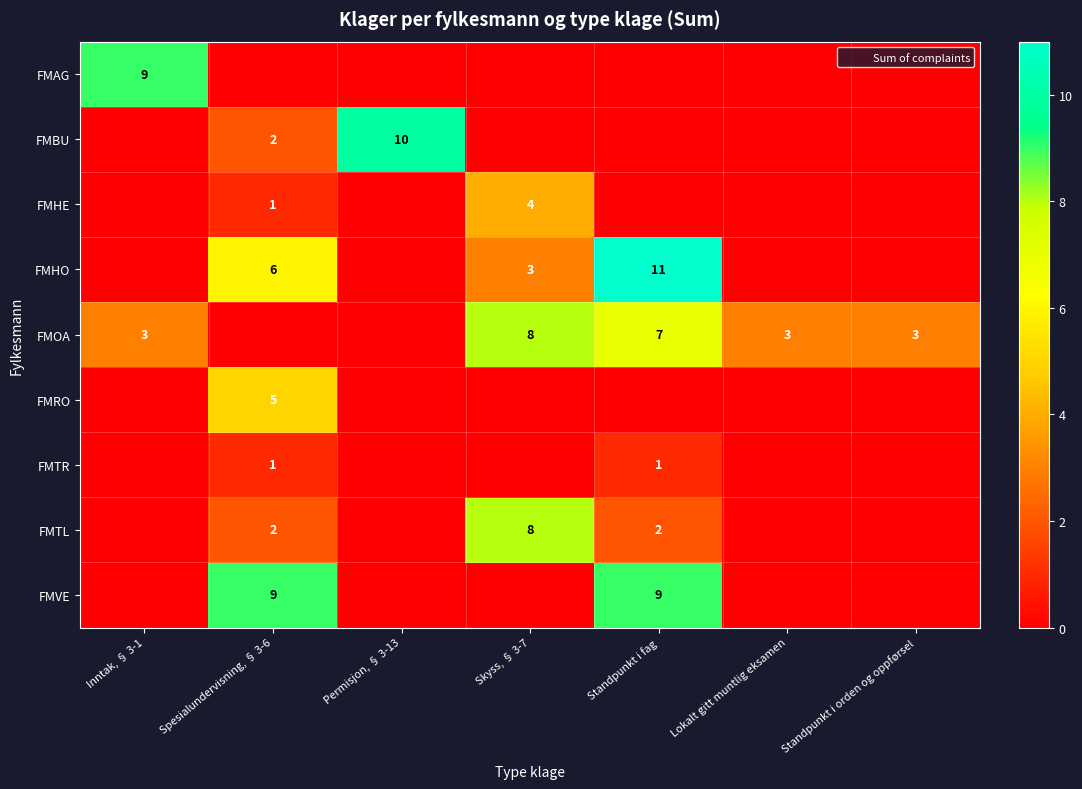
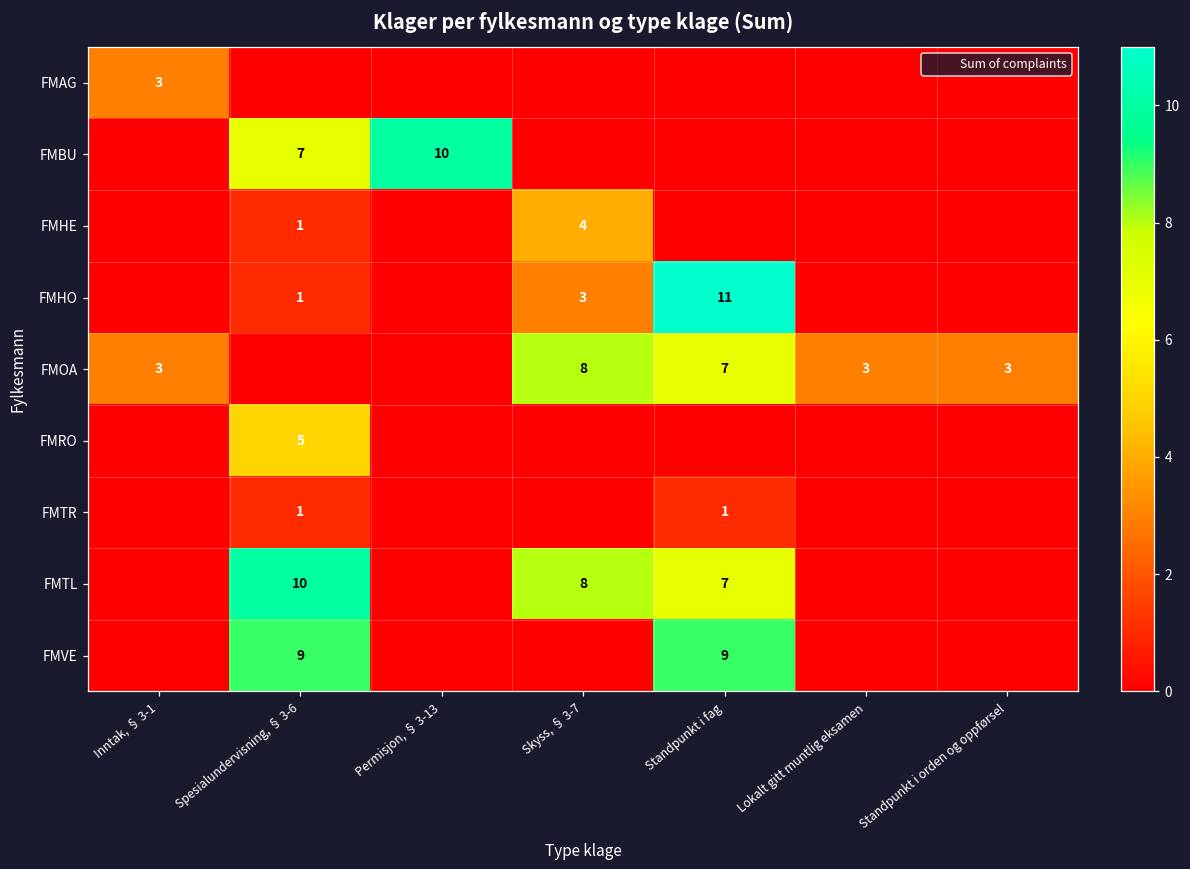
  {
    "FMAG": {
-     "Inntak, § 3-1": 9
+     "Inntak, § 3-1": 3
    },
    "FMBU": {
-     "Spesialundervisning, § 3-6": 2,
+     "Spesialundervisning, § 3-6": 7,
      "Permisjon, § 3-13": 10
    },
    "FMHE": {
      "Spesialundervisning, § 3-6": 1,
      "Skyss, § 3-7": 4
    },
    "FMHO": {
-     "Spesialundervisning, § 3-6": 6,
+     "Spesialundervisning, § 3-6": 1,
      "Skyss, § 3-7": 3,
      "Standpunkt i fag": 11
    },
    "FMOA": {
      "Inntak, § 3-1": 3,
      "Skyss, § 3-7": 8,
      "Standpunkt i fag": 7,
      "Lokalt gitt muntlig eksamen": 3,
      "Standpunkt i orden og oppførsel": 3
    },
    "FMRO": {
      "Spesialundervisning, § 3-6": 5
    },
    "FMTR": {
      "Spesialundervisning, § 3-6": 1,
      "Standpunkt i fag": 1
    },
    "FMTL": {
-     "Spesialundervisning, § 3-6": 2,
+     "Spesialundervisning, § 3-6": 10,
      "Skyss, § 3-7": 8,
-     "Standpunkt i fag": 2
+     "Standpunkt i fag": 7
    },
    "FMVE": {
      "Spesialundervisning, § 3-6": 9,
      "Standpunkt i fag": 9
    }
  }
